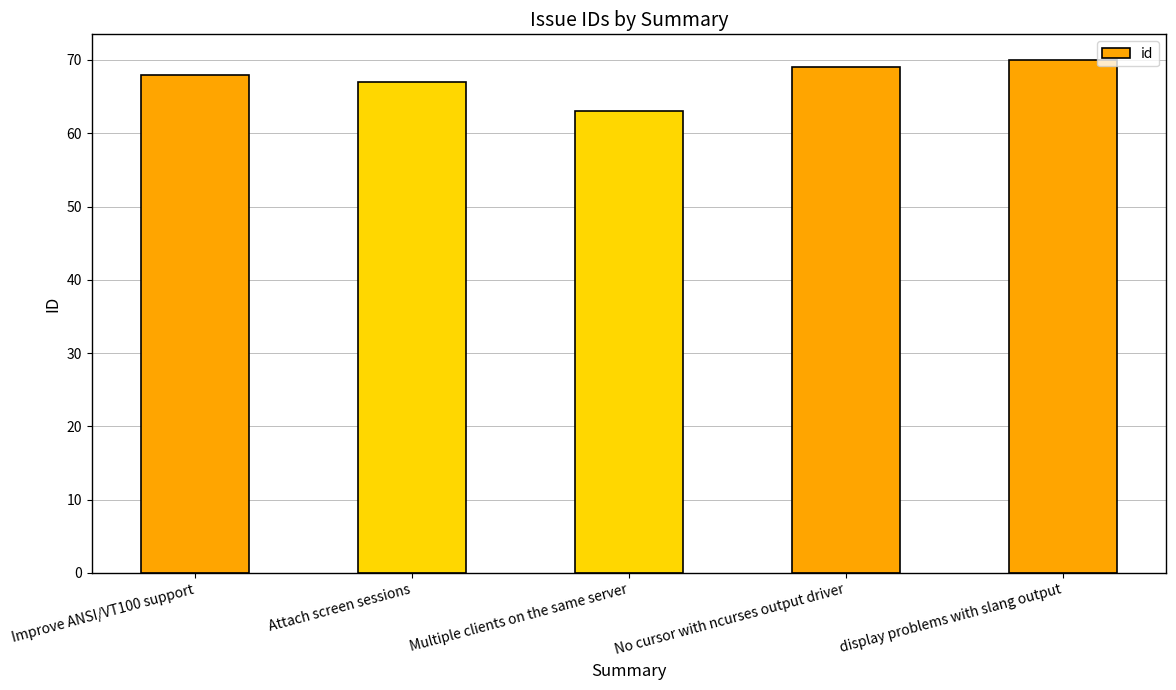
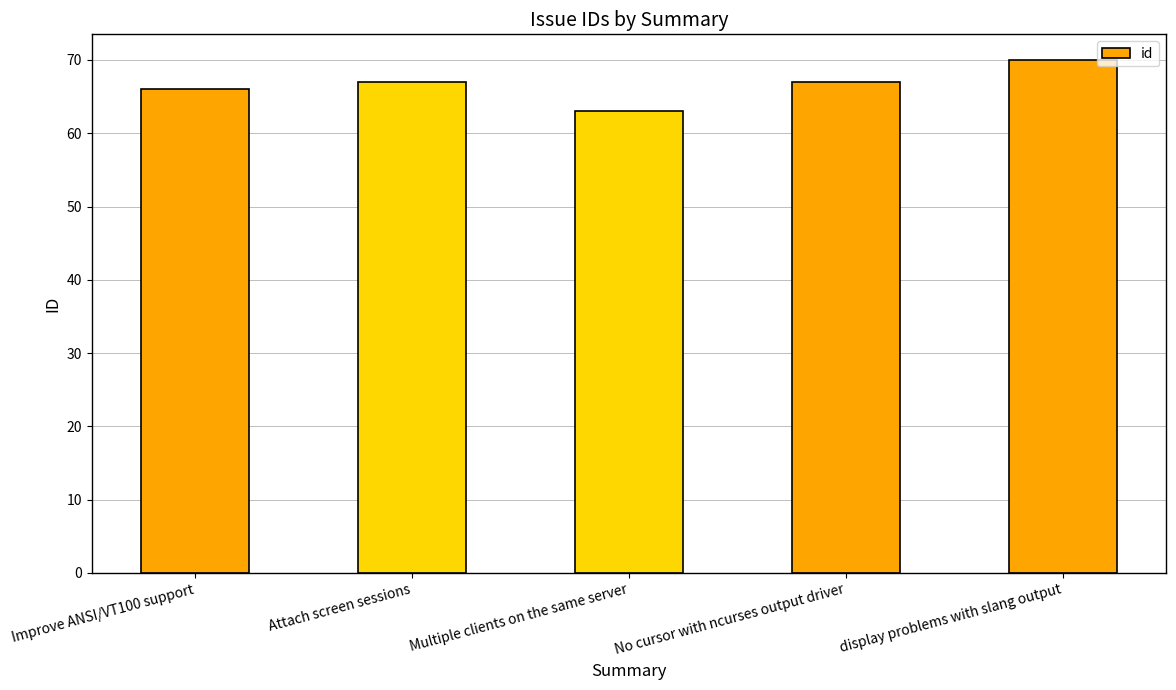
  {
-   "Improve ANSI/VT100 support": 68,
+   "Improve ANSI/VT100 support": 66,
    "Attach screen sessions": 67,
    "Multiple clients on the same server": 63,
-   "No cursor with ncurses output driver": 69,
+   "No cursor with ncurses output driver": 67,
    "display problems with slang output": 70
  }
